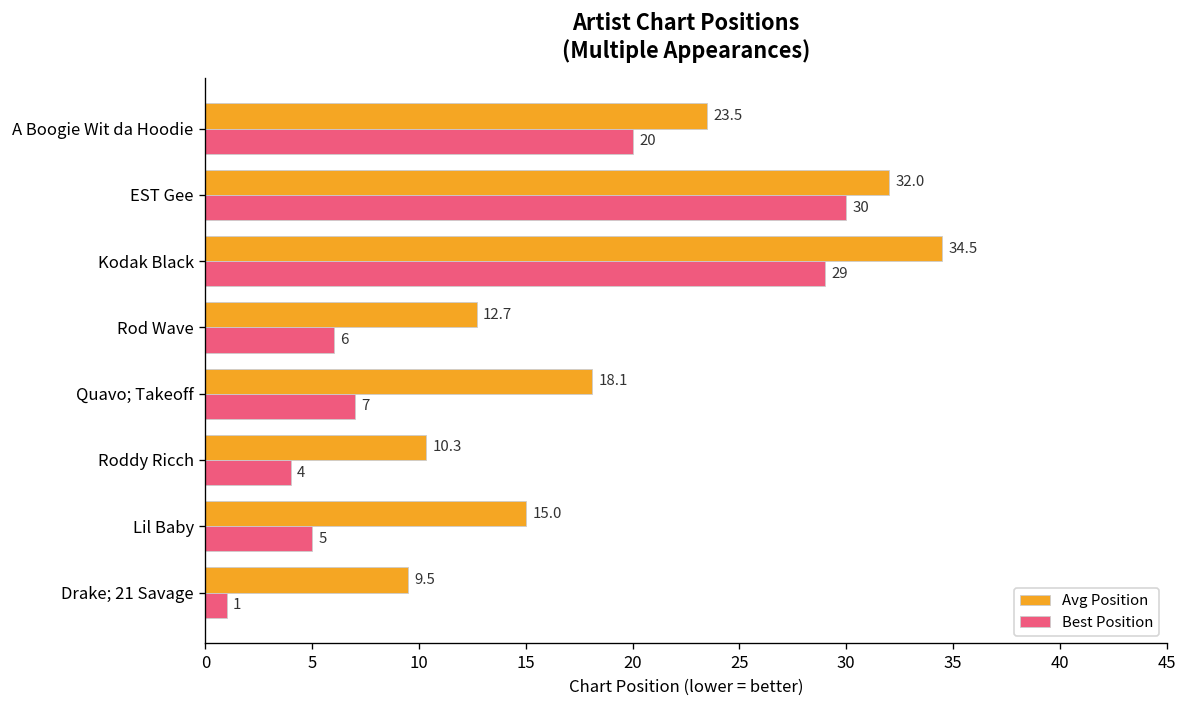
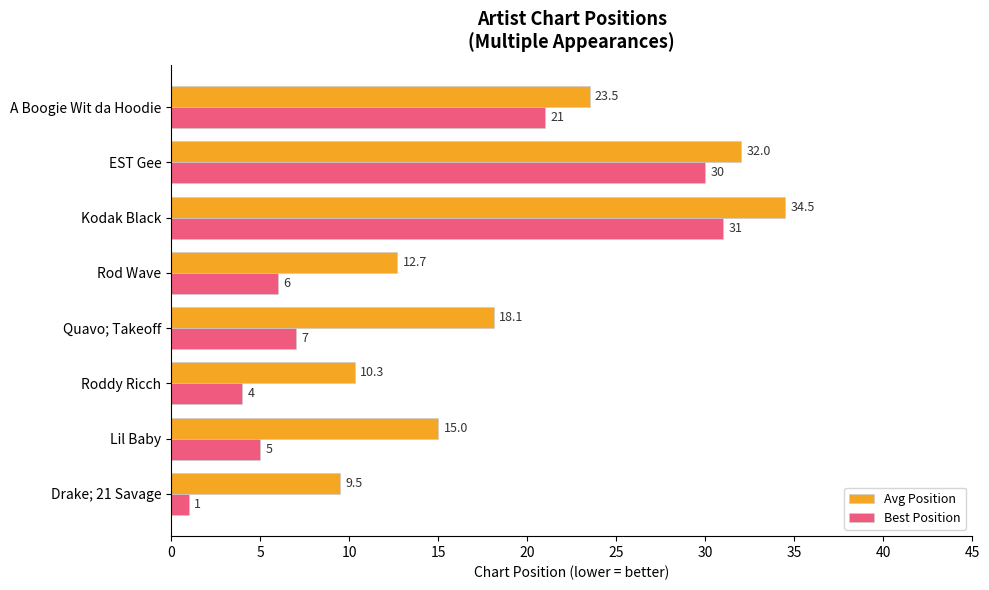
  {
    "Avg Position": {
      "A Boogie Wit da Hoodie": 23.5,
      "EST Gee": 32.0,
      "Kodak Black": 34.5,
      "Rod Wave": 12.7,
      "Quavo; Takeoff": 18.1,
      "Roddy Ricch": 10.3,
      "Lil Baby": 15.0,
      "Drake; 21 Savage": 9.5
    },
    "Best Position": {
-     "A Boogie Wit da Hoodie": 20,
+     "A Boogie Wit da Hoodie": 21,
      "EST Gee": 30,
-     "Kodak Black": 29,
+     "Kodak Black": 31,
      "Rod Wave": 6,
      "Quavo; Takeoff": 7,
      "Roddy Ricch": 4,
      "Lil Baby": 5,
      "Drake; 21 Savage": 1
    }
  }
